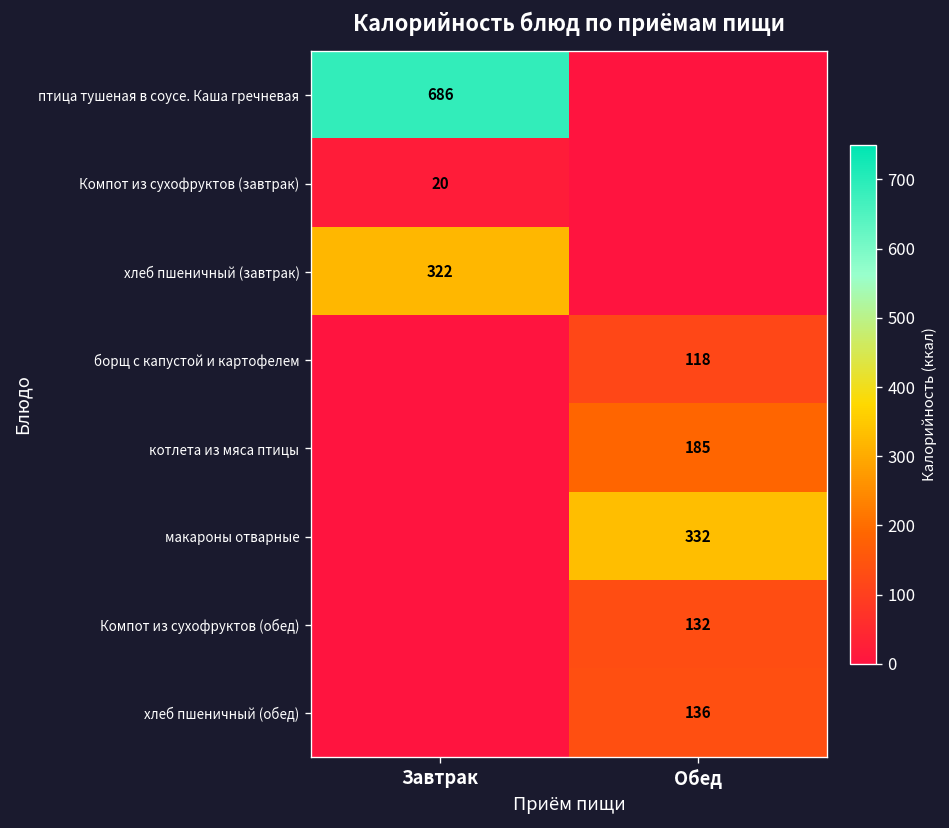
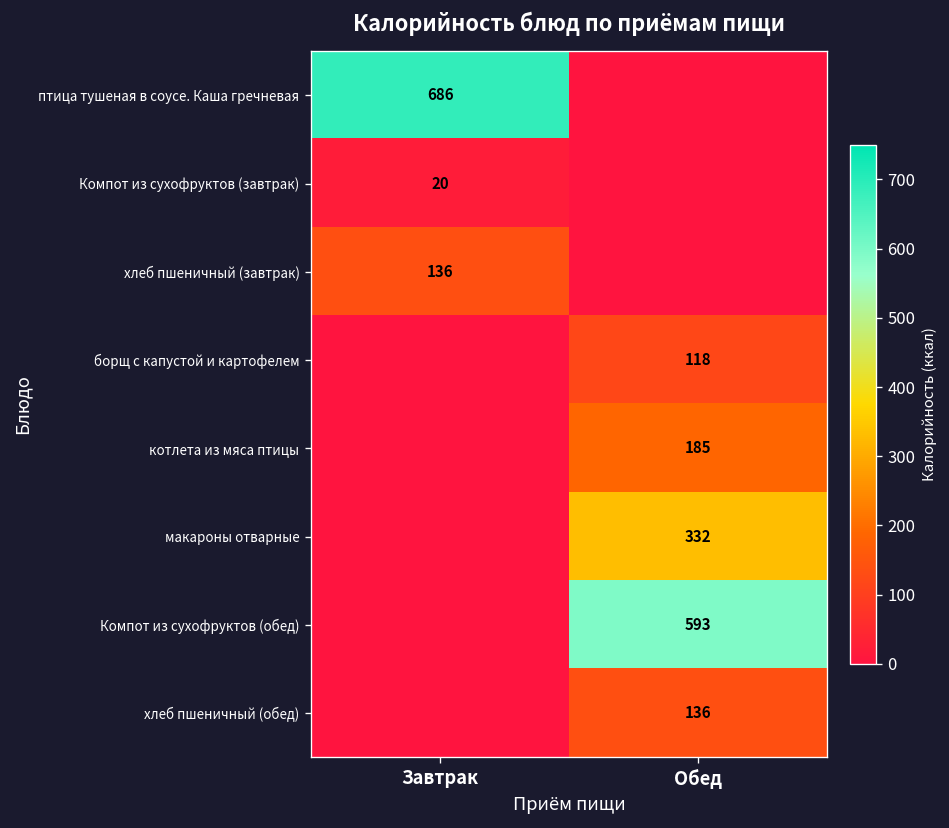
  {
    "птица тушеная в соусе. Каша гречневая": {
      "Завтрак": 686
    },
    "Компот из сухофруктов (завтрак)": {
      "Завтрак": 20
    },
    "хлеб пшеничный (завтрак)": {
-     "Завтрак": 322
+     "Завтрак": 136
    },
    "борщ с капустой и картофелем": {
      "Обед": 118
    },
    "котлета из мяса птицы": {
      "Обед": 185
    },
    "макароны отварные": {
      "Обед": 332
    },
    "Компот из сухофруктов (обед)": {
-     "Обед": 132
+     "Обед": 593
    },
    "хлеб пшеничный (обед)": {
      "Обед": 136
    }
  }
